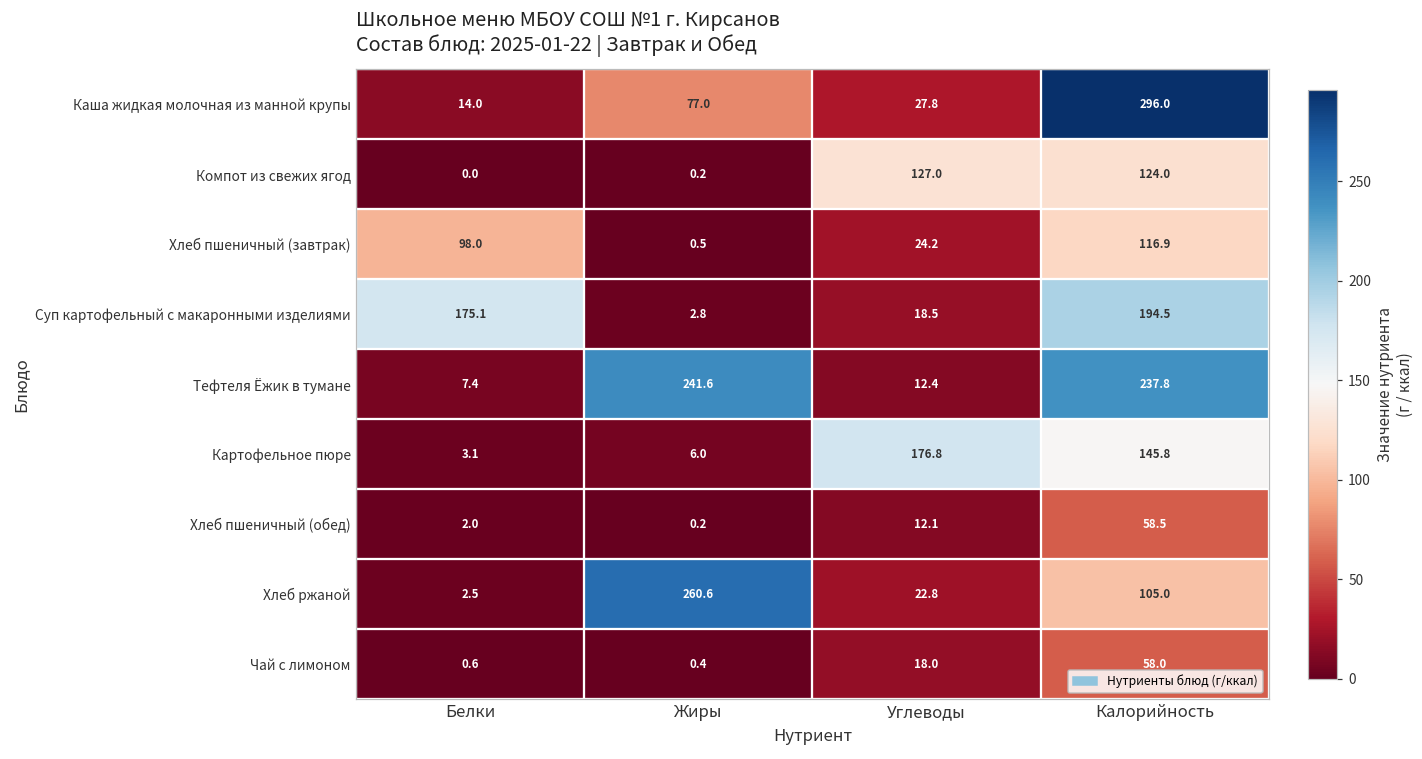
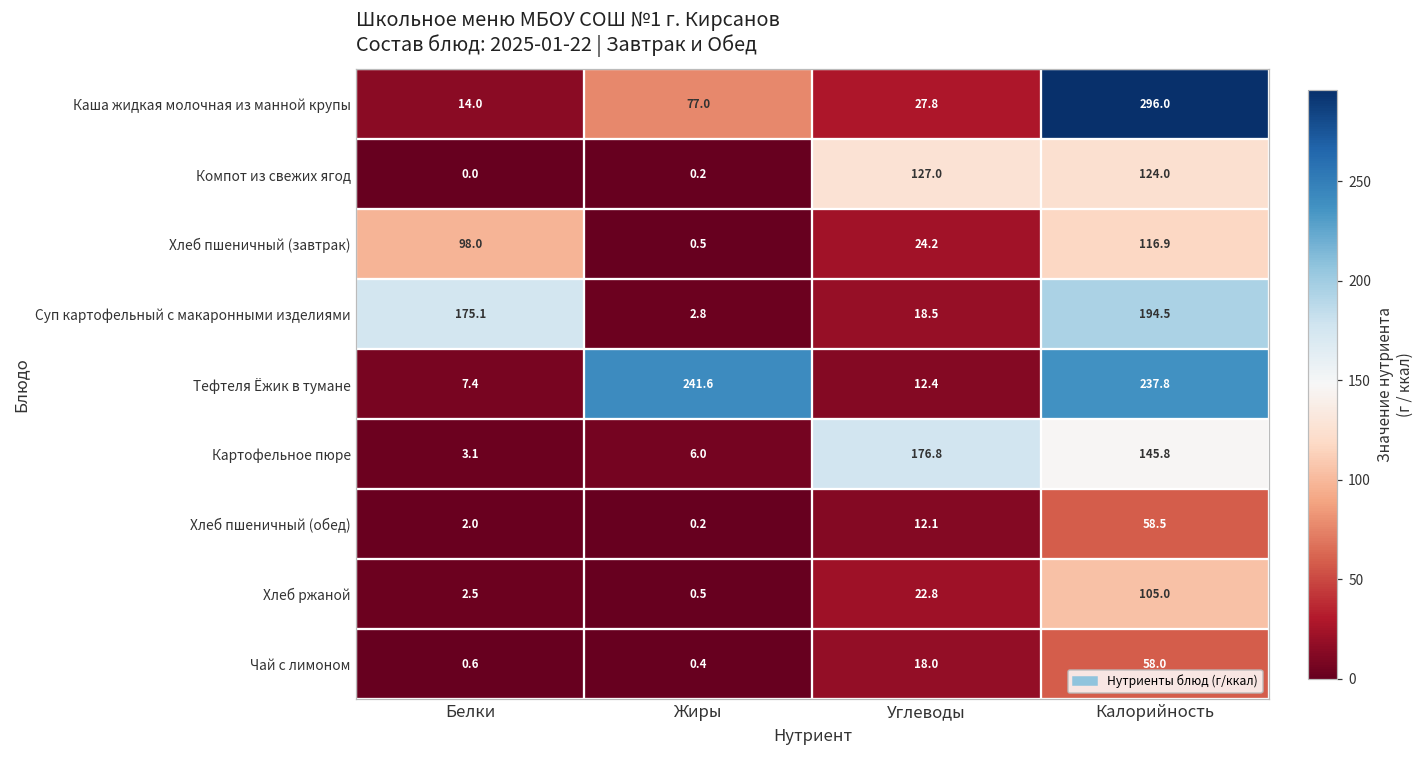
  {
    "Каша жидкая молочная из манной крупы": {
      "Белки": 14.0,
      "Жиры": 77.0,
      "Углеводы": 27.8,
      "Калорийность": 296.0
    },
    "Компот из свежих ягод": {
      "Белки": 0.0,
      "Жиры": 0.2,
      "Углеводы": 127.0,
      "Калорийность": 124.0
    },
    "Хлеб пшеничный (завтрак)": {
      "Белки": 98.0,
      "Жиры": 0.5,
      "Углеводы": 24.2,
      "Калорийность": 116.9
    },
    "Суп картофельный с макаронными изделиями": {
      "Белки": 175.1,
      "Жиры": 2.8,
      "Углеводы": 18.5,
      "Калорийность": 194.5
    },
    "Тефтеля Ёжик в тумане": {
      "Белки": 7.4,
      "Жиры": 241.6,
      "Углеводы": 12.4,
      "Калорийность": 237.8
    },
    "Картофельное пюре": {
      "Белки": 3.1,
      "Жиры": 6.0,
      "Углеводы": 176.8,
      "Калорийность": 145.8
    },
    "Хлеб пшеничный (обед)": {
      "Белки": 2.0,
      "Жиры": 0.2,
      "Углеводы": 12.1,
      "Калорийность": 58.5
    },
    "Хлеб ржаной": {
      "Белки": 2.5,
-     "Жиры": 260.6,
+     "Жиры": 0.5,
      "Углеводы": 22.8,
      "Калорийность": 105.0
    },
    "Чай с лимоном": {
      "Белки": 0.6,
      "Жиры": 0.4,
      "Углеводы": 18.0,
      "Калорийность": 58.0
    }
  }
